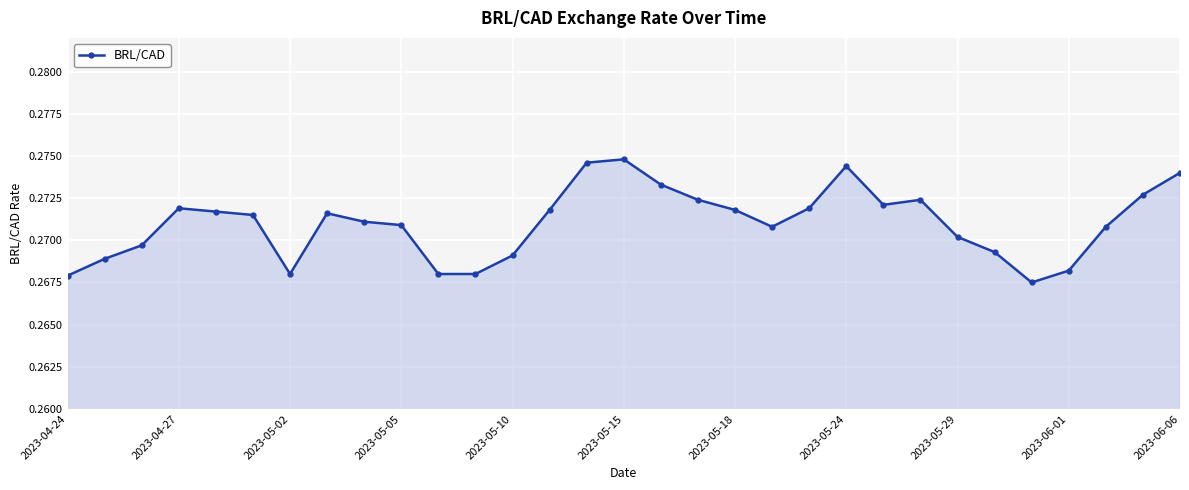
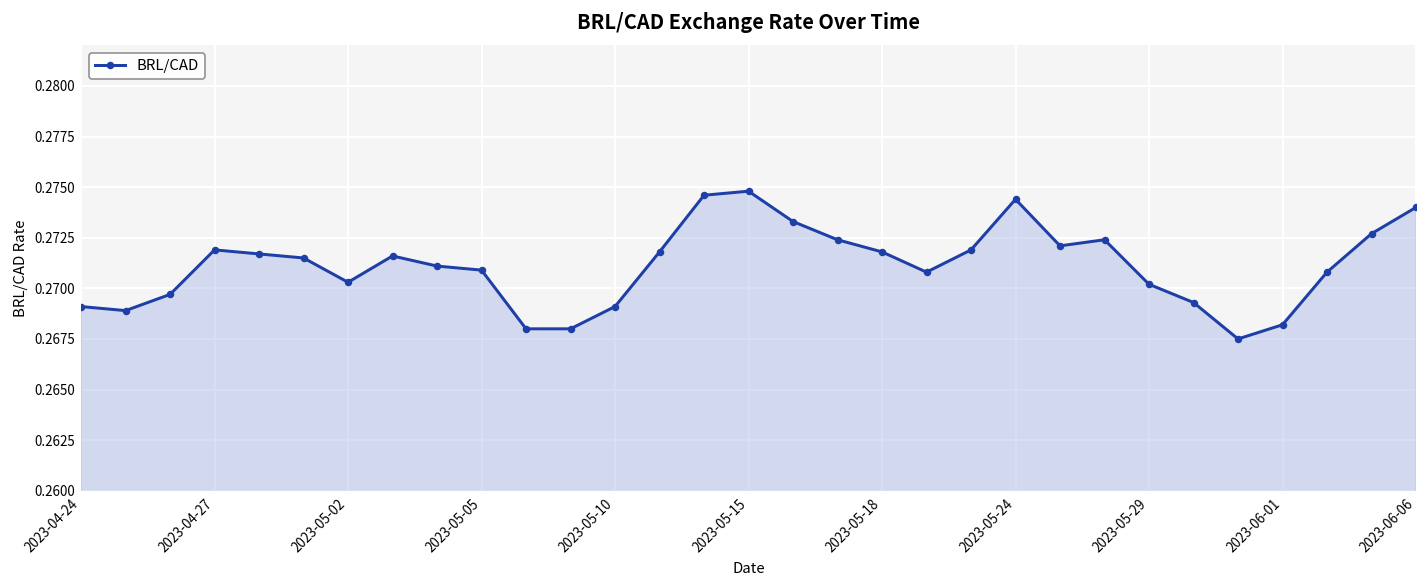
  {
-   "2023-04-24": 0.2679,
+   "2023-04-24": 0.2691,
    "2023-04-27": 0.2719,
-   "2023-05-02": 0.2680,
+   "2023-05-02": 0.2703,
    "2023-05-05": 0.2709,
    "2023-05-10": 0.2691,
    "2023-05-15": 0.2748,
    "2023-05-18": 0.2718,
    "2023-05-24": 0.2744,
    "2023-05-29": 0.2702,
    "2023-06-01": 0.2682,
    "2023-06-06": 0.2740
  }
